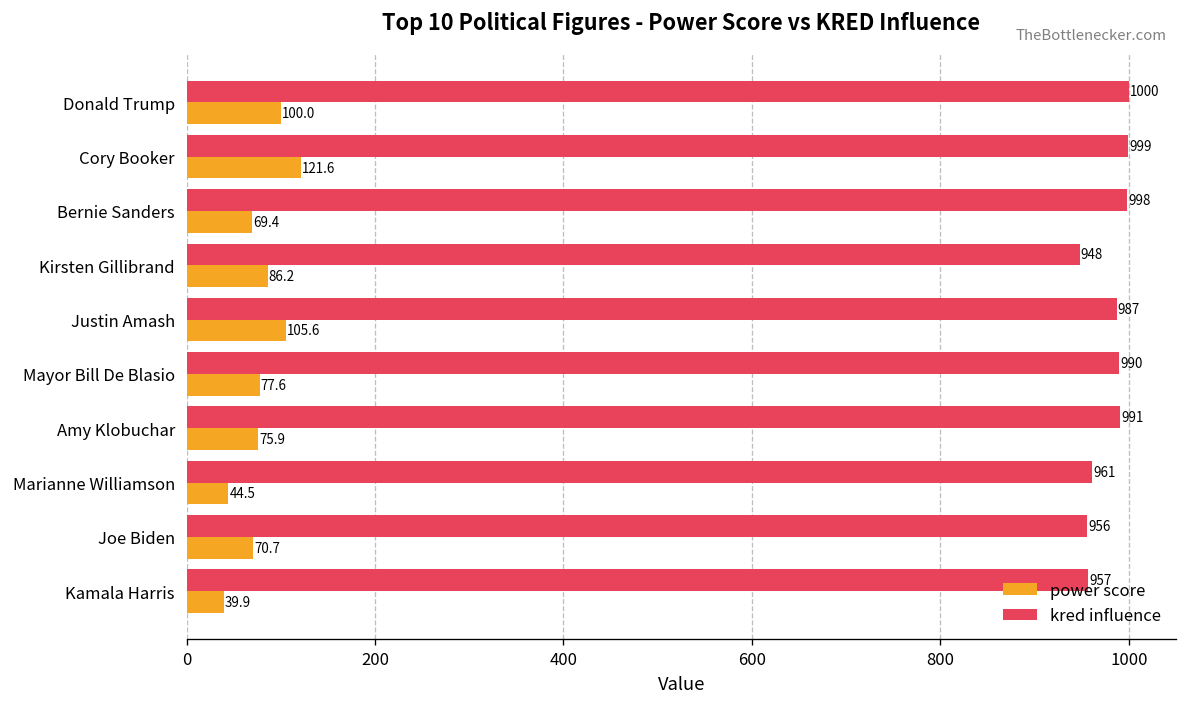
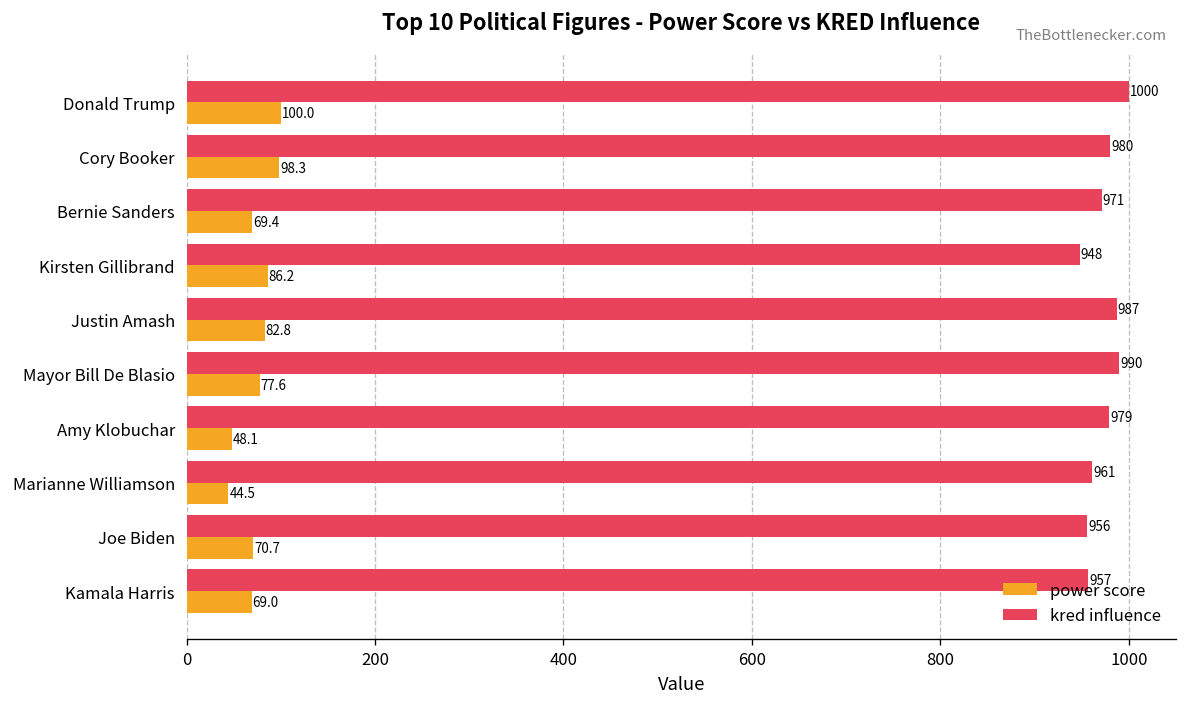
  {
    "power score": {
      "Donald Trump": 100.0,
-     "Cory Booker": 121.6,
+     "Cory Booker": 98.3,
      "Bernie Sanders": 69.4,
      "Kirsten Gillibrand": 86.2,
-     "Justin Amash": 105.6,
+     "Justin Amash": 82.8,
      "Mayor Bill De Blasio": 77.6,
-     "Amy Klobuchar": 75.9,
+     "Amy Klobuchar": 48.1,
      "Marianne Williamson": 44.5,
      "Joe Biden": 70.7,
-     "Kamala Harris": 39.9
+     "Kamala Harris": 69.0
    },
    "kred influence": {
      "Donald Trump": 1000,
-     "Cory Booker": 999,
-     "Bernie Sanders": 998,
+     "Cory Booker": 980,
+     "Bernie Sanders": 971,
      "Kirsten Gillibrand": 948,
      "Justin Amash": 987,
      "Mayor Bill De Blasio": 990,
-     "Amy Klobuchar": 991,
+     "Amy Klobuchar": 979,
      "Marianne Williamson": 961,
      "Joe Biden": 956,
      "Kamala Harris": 957
    }
  }
